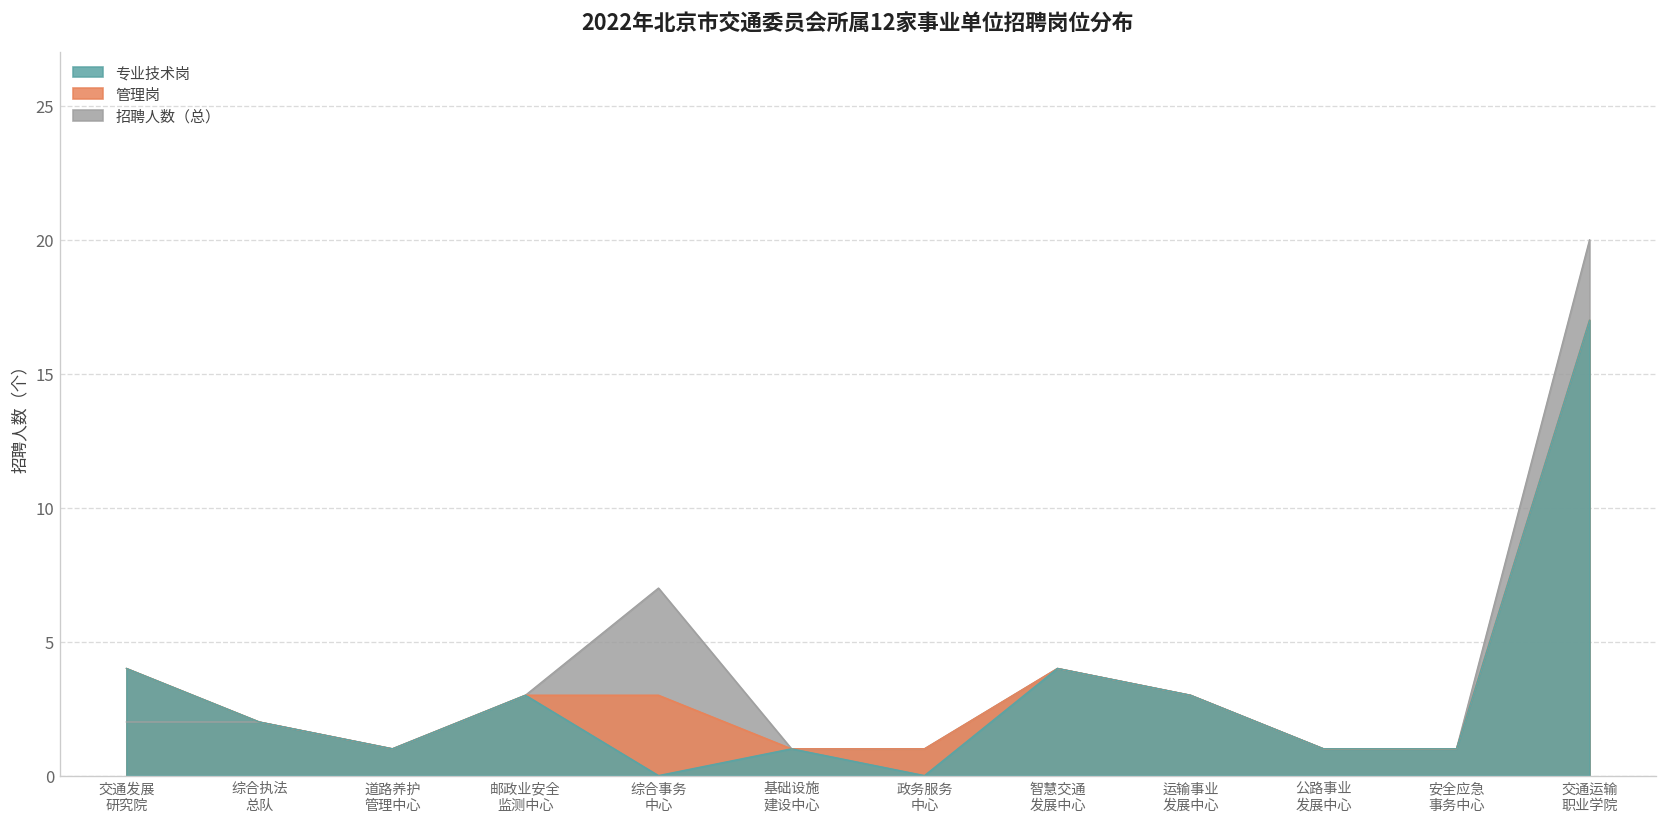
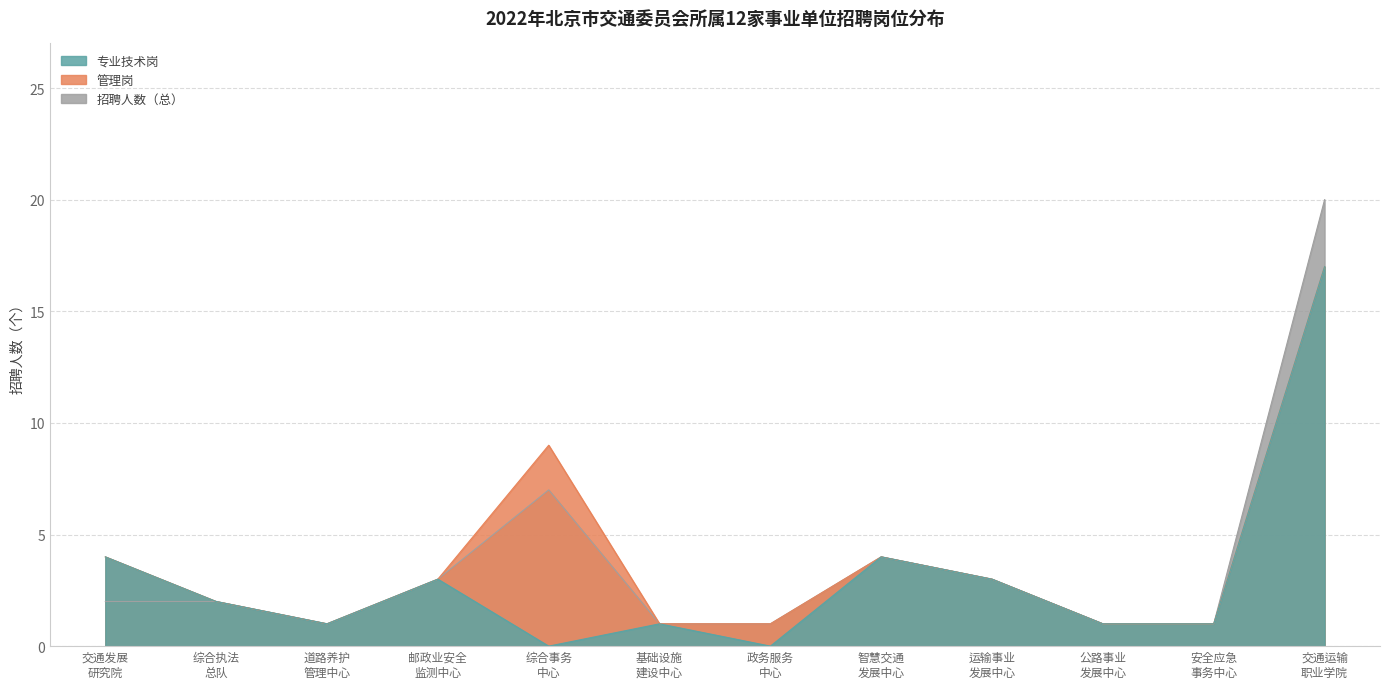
  {
    "招聘人数（总）": {
      "交通发展 研究院": 2,
      "综合事务 中心": 7,
      "交通运输 职业学院": 20
    },
    "管理岗": {
-     "综合事务 中心": 3
+     "综合事务 中心": 9
    },
    "专业技术岗": {
      "综合事务 中心": 0,
      "政务服务 中心": 0
    }
  }
